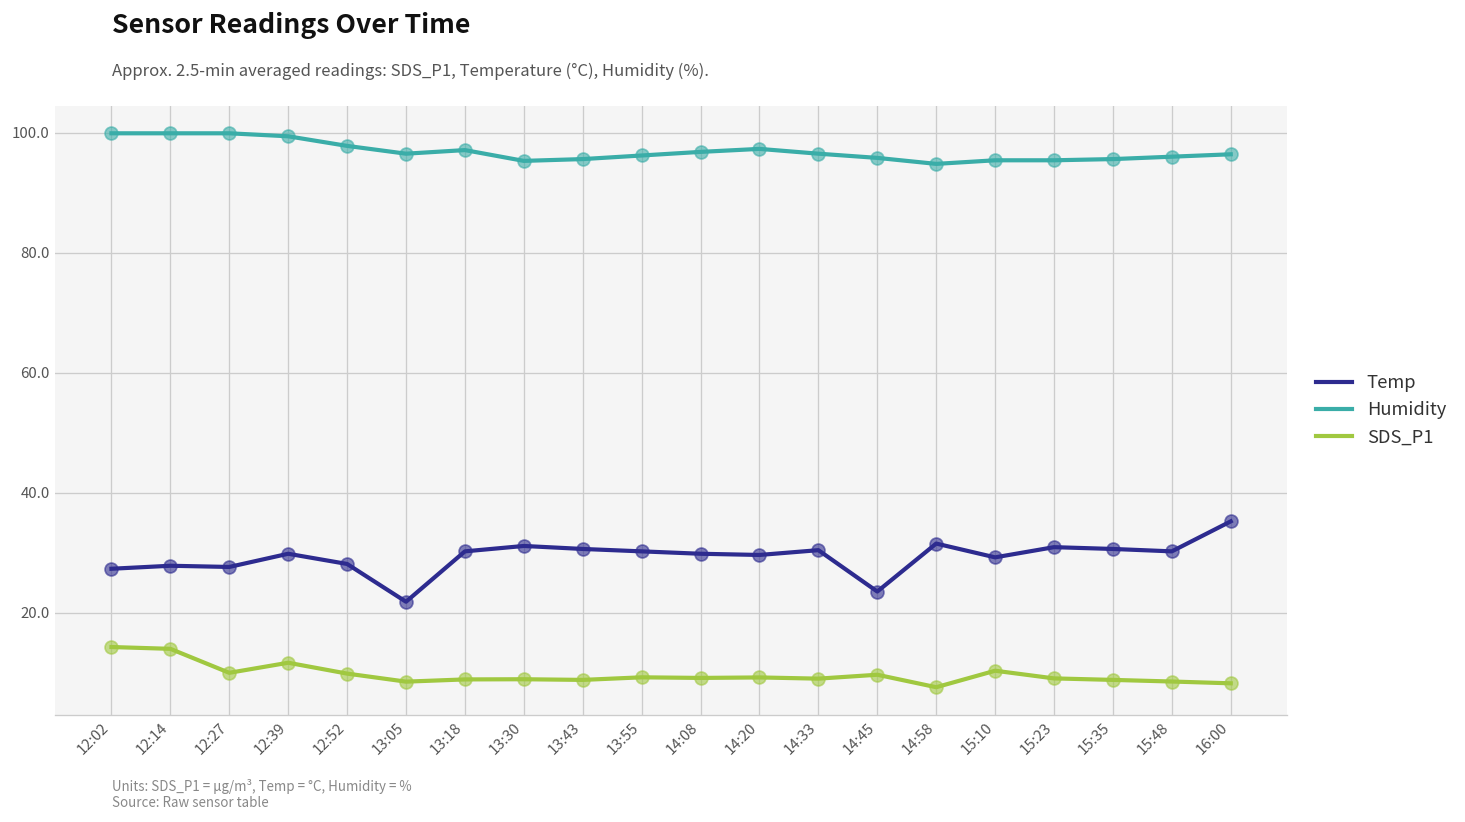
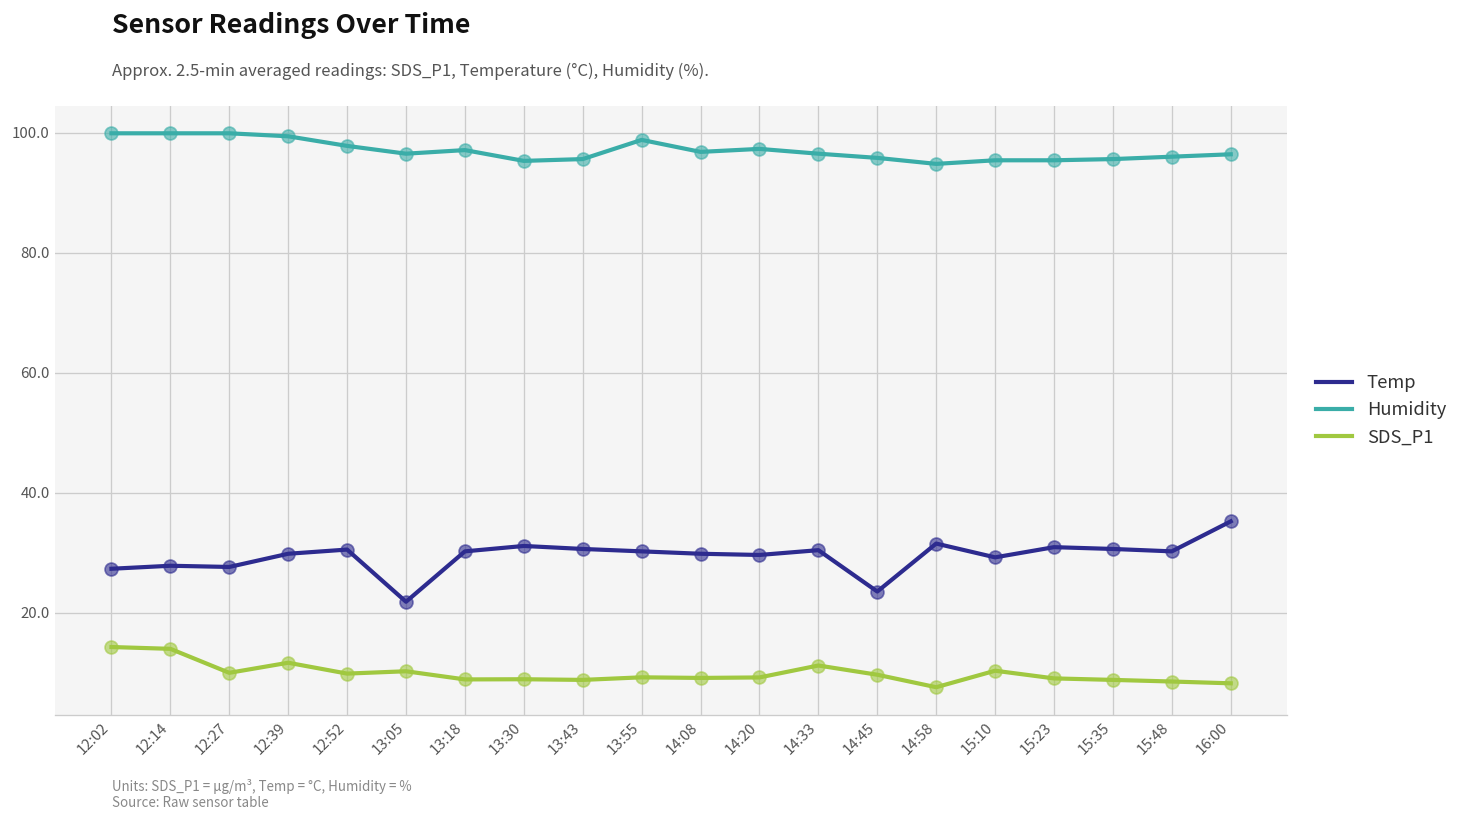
  {
    "Temp": {
      "12:02": 27,
      "12:14": 28,
      "12:27": 28,
      "12:39": 30,
-     "12:52": 28,
+     "12:52": 31,
      "13:05": 22,
      "13:18": 30,
      "13:30": 31,
      "13:43": 31,
      "13:55": 30,
      "14:08": 30,
      "14:20": 30,
      "14:33": 30,
      "14:45": 24,
      "14:58": 32,
      "15:10": 29,
      "15:23": 31,
      "15:35": 31,
      "15:48": 30,
      "16:00": 35
    },
    "Humidity": {
      "12:02": 100,
      "12:14": 100,
      "12:27": 100,
      "12:39": 99,
      "12:52": 98,
      "13:05": 97,
      "13:18": 97,
      "13:30": 95,
      "13:43": 96,
-     "13:55": 96,
+     "13:55": 99,
      "14:08": 97,
      "14:20": 97,
      "14:33": 97,
      "14:45": 96,
      "14:58": 95,
      "15:10": 95,
      "15:23": 95,
      "15:35": 96,
      "15:48": 96,
      "16:00": 96
    },
    "SDS_P1": {
      "12:02": 14,
      "12:14": 14,
      "12:27": 10,
      "12:39": 12,
      "12:52": 10,
-     "13:05": 8,
+     "13:05": 10,
      "13:18": 9,
      "13:30": 9,
      "13:43": 9,
      "13:55": 9,
      "14:08": 9,
      "14:20": 9,
-     "14:33": 9,
+     "14:33": 11,
      "14:45": 10,
      "14:58": 8,
      "15:10": 10,
      "15:23": 9,
      "15:35": 9,
      "15:48": 9,
      "16:00": 8
    }
  }
